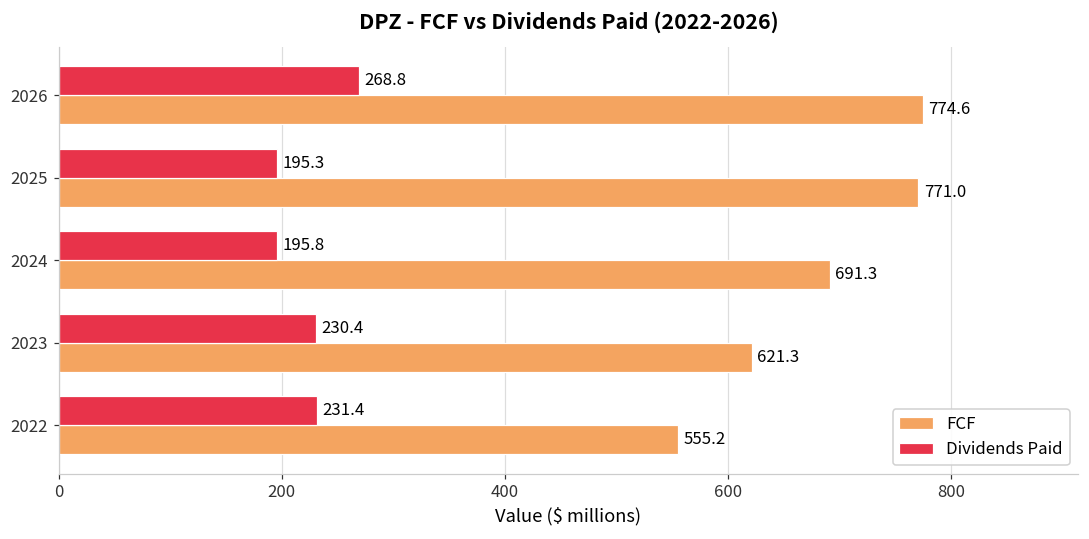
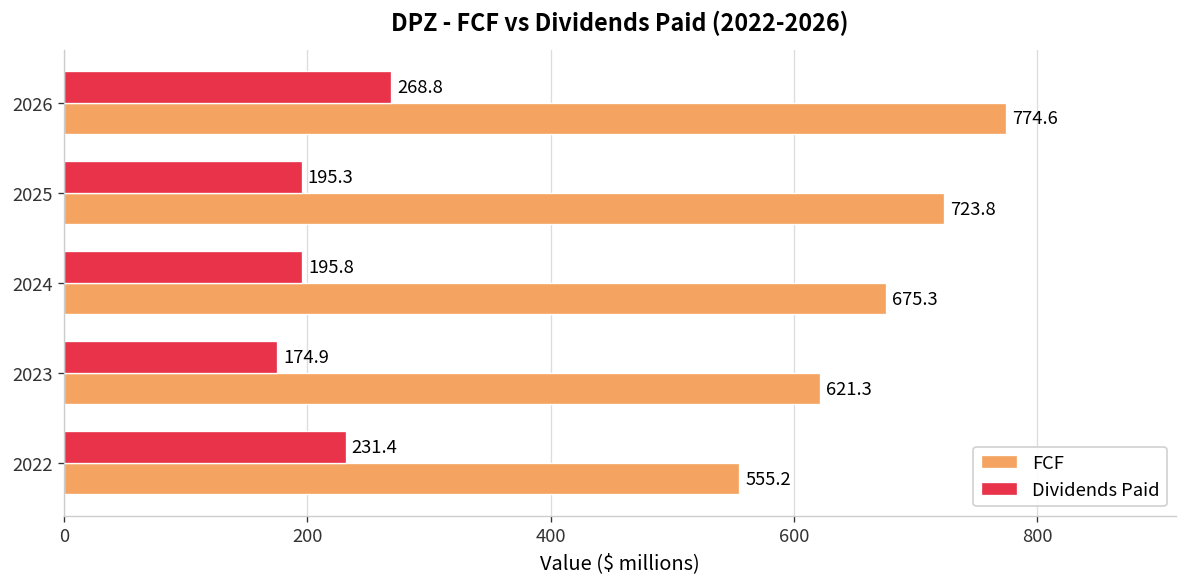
  {
    "FCF": {
      "2026": 774.6,
-     "2025": 771.0,
-     "2024": 691.3,
+     "2025": 723.8,
+     "2024": 675.3,
      "2023": 621.3,
      "2022": 555.2
    },
    "Dividends Paid": {
      "2026": 268.8,
      "2025": 195.3,
      "2024": 195.8,
-     "2023": 230.4,
+     "2023": 174.9,
      "2022": 231.4
    }
  }
